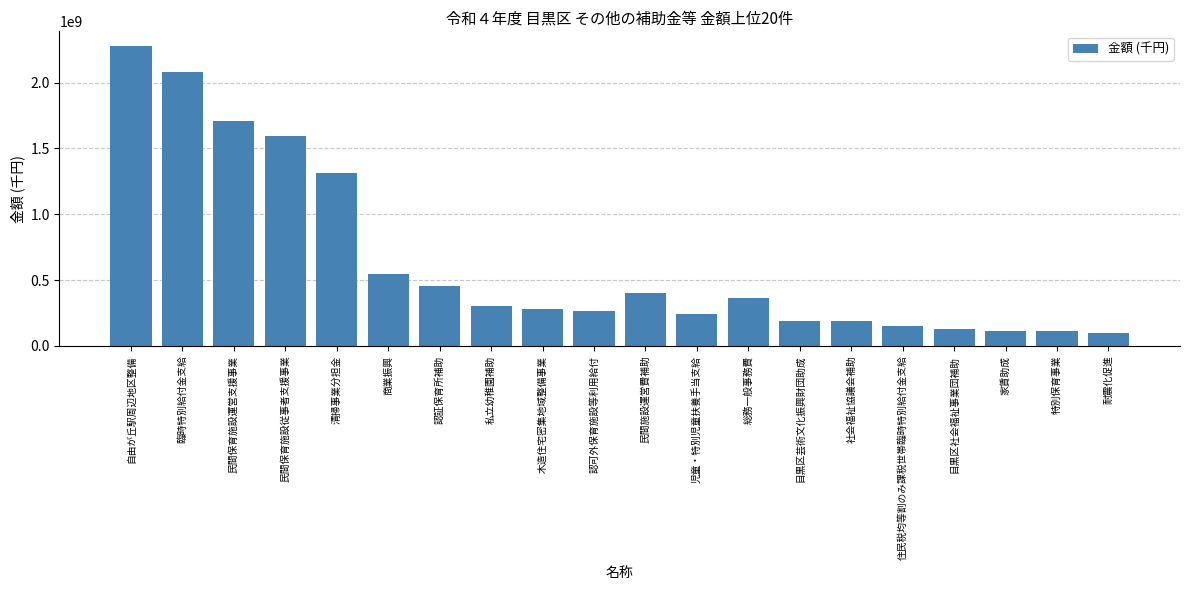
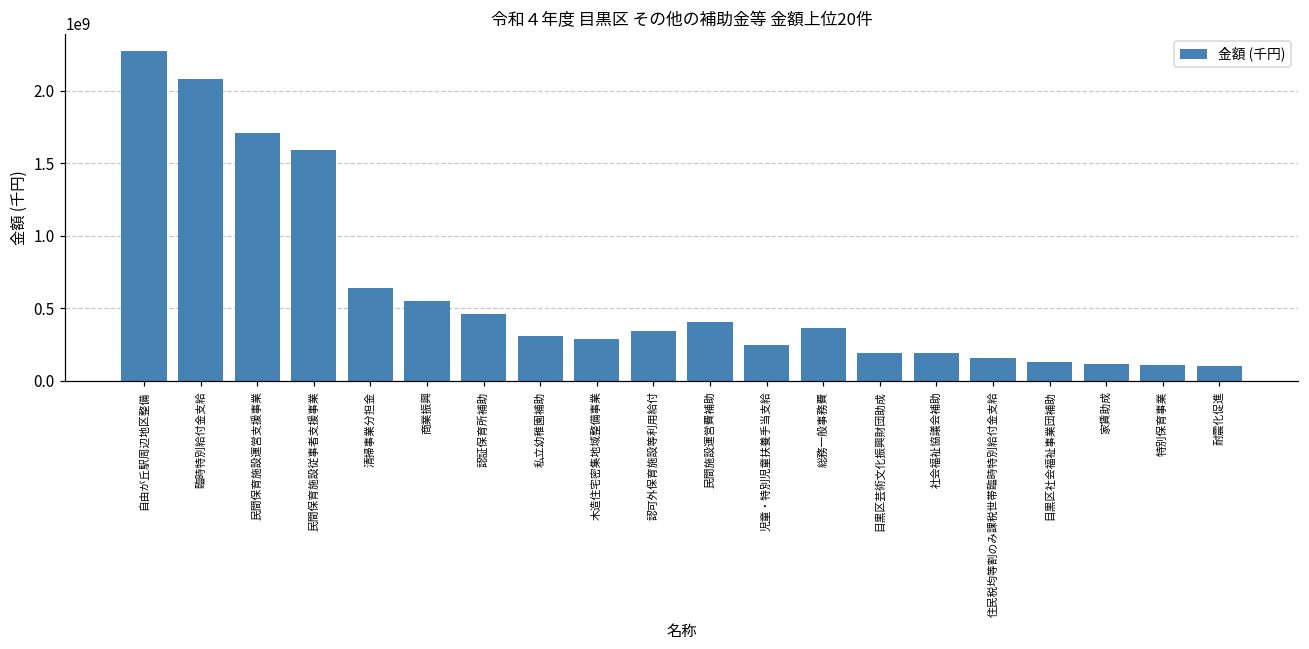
  {
    "自由が丘駅周辺地区整備": 2280000000,
    "臨時特別給付金支給": 2080000000,
    "民間保育施設運営支援事業": 1710000000,
    "民間保育施設従事者支援事業": 1590000000,
-   "清掃事業分担金": 1320000000,
+   "清掃事業分担金": 640000000,
    "商業振興": 550000000,
    "認証保育所補助": 460000000,
    "私立幼稚園補助": 310000000,
    "木造住宅密集地域整備事業": 280000000,
-   "認可外保育施設等利用給付": 270000000,
+   "認可外保育施設等利用給付": 340000000,
    "民間施設運営費補助": 400000000,
    "児童・特別児童扶養手当支給": 240000000,
    "総務一般事務費": 370000000,
    "目黒区芸術文化振興財団助成": 190000000,
    "社会福祉協議会補助": 190000000,
    "住民税均等割のみ課税世帯臨時特別給付金支給": 150000000,
    "目黒区社会福祉事業団補助": 130000000,
    "家賃助成": 120000000,
    "特別保育事業": 110000000,
    "耐震化促進": 100000000
  }
